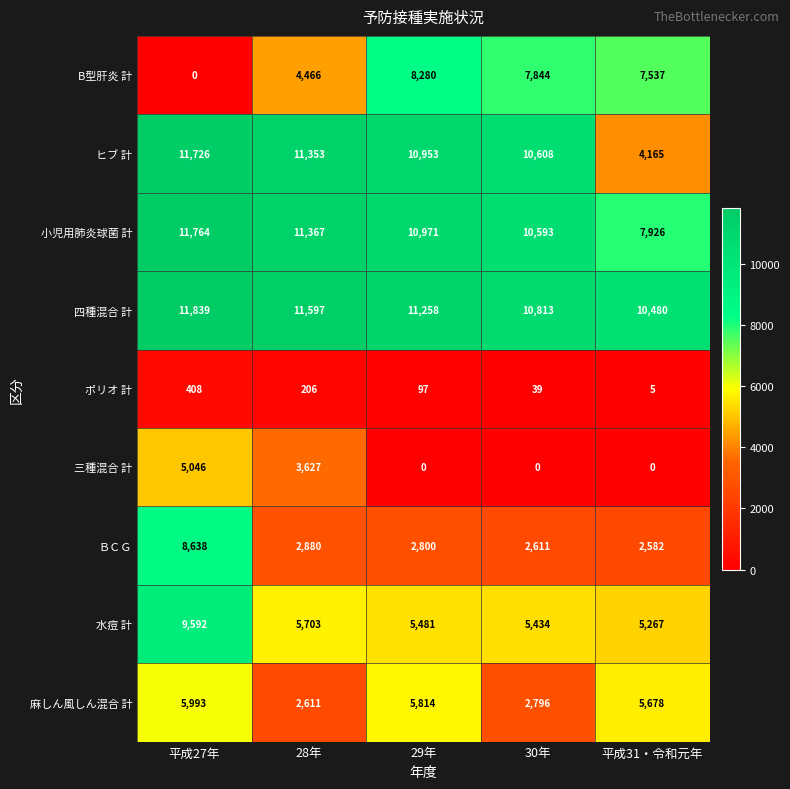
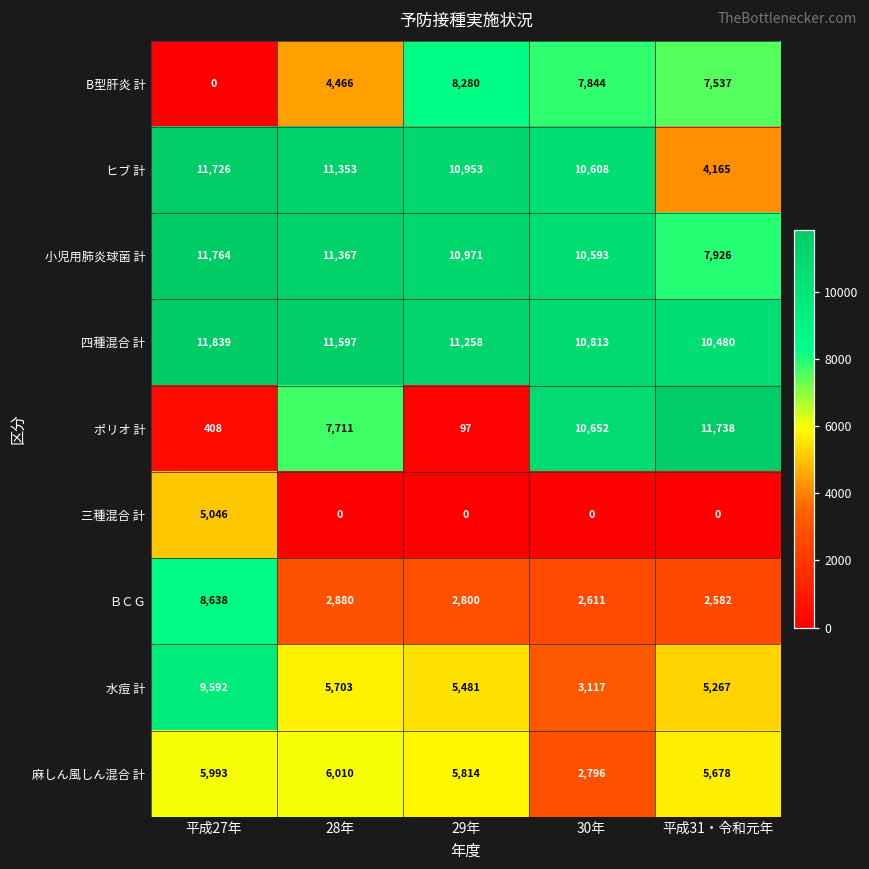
  {
    "B型肝炎 計": {
      "平成27年": "0",
      "28年": "4,466",
      "29年": "8,280",
      "30年": "7,844",
      "平成31・令和元年": "7,537"
    },
    "ヒブ 計": {
      "平成27年": "11,726",
      "28年": "11,353",
      "29年": "10,953",
      "30年": "10,608",
      "平成31・令和元年": "4,165"
    },
    "小児用肺炎球菌 計": {
      "平成27年": "11,764",
      "28年": "11,367",
      "29年": "10,971",
      "30年": "10,593",
      "平成31・令和元年": "7,926"
    },
    "四種混合 計": {
      "平成27年": "11,839",
      "28年": "11,597",
      "29年": "11,258",
      "30年": "10,813",
      "平成31・令和元年": "10,480"
    },
    "ポリオ 計": {
      "平成27年": "408",
-     "28年": "206",
+     "28年": "7,711",
      "29年": "97",
-     "30年": "39",
-     "平成31・令和元年": "5"
+     "30年": "10,652",
+     "平成31・令和元年": "11,738"
    },
    "三種混合 計": {
      "平成27年": "5,046",
-     "28年": "3,627",
+     "28年": "0",
      "29年": "0",
      "30年": "0",
      "平成31・令和元年": "0"
    },
    "ＢＣＧ": {
      "平成27年": "8,638",
      "28年": "2,880",
      "29年": "2,800",
      "30年": "2,611",
      "平成31・令和元年": "2,582"
    },
    "水痘 計": {
      "平成27年": "9,592",
      "28年": "5,703",
      "29年": "5,481",
-     "30年": "5,434",
+     "30年": "3,117",
      "平成31・令和元年": "5,267"
    },
    "麻しん風しん混合 計": {
      "平成27年": "5,993",
-     "28年": "2,611",
+     "28年": "6,010",
      "29年": "5,814",
      "30年": "2,796",
      "平成31・令和元年": "5,678"
    }
  }
